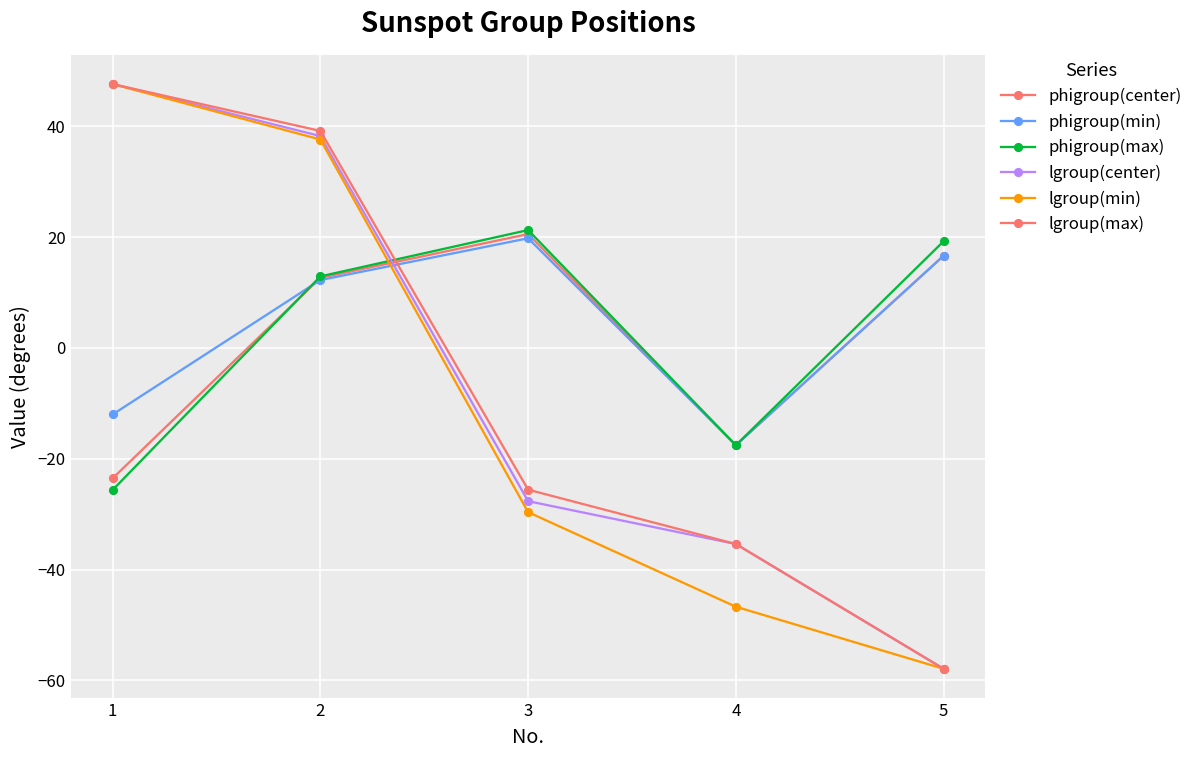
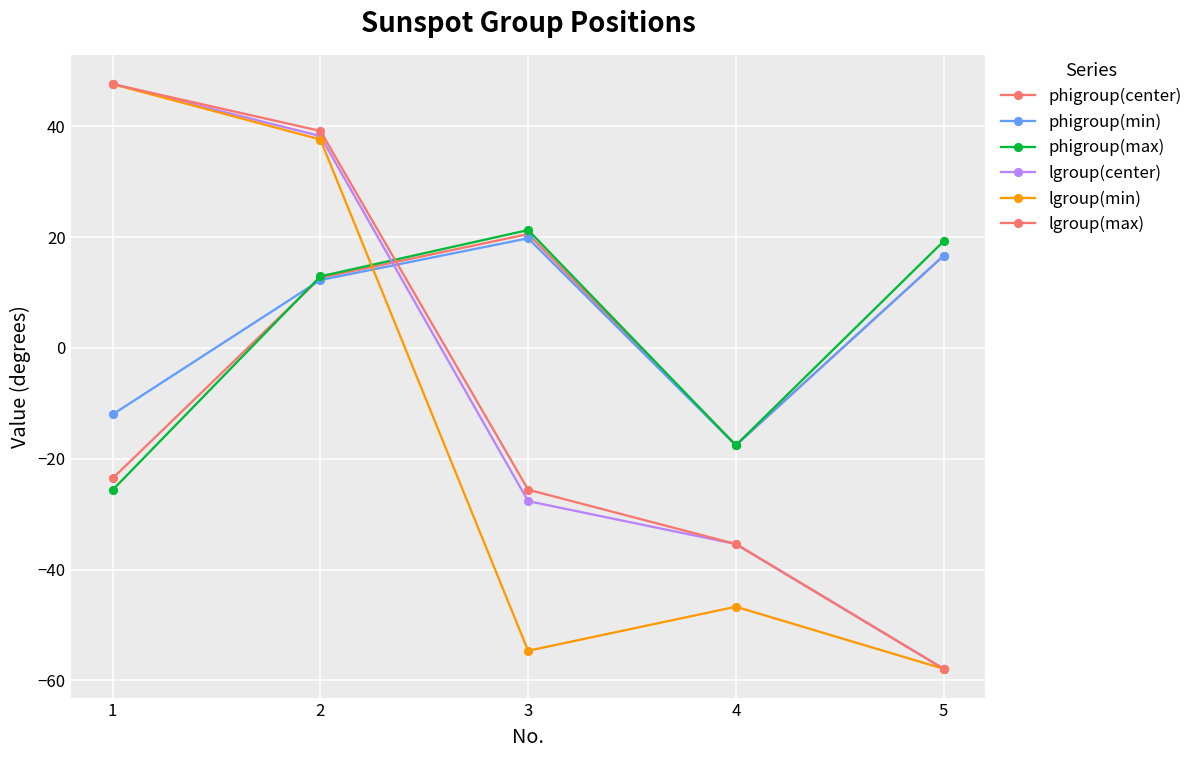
  {
    "phigroup(min)": {
      "1": -12,
      "3": 20
    },
    "phigroup(max)": {
      "1": -26,
      "3": 21,
      "5": 19
    },
    "lgroup(center)": {
      "2": 38,
      "3": -28
    },
    "lgroup(min)": {
      "2": 38,
-     "3": -30,
+     "3": -55,
      "4": -47
    }
  }
